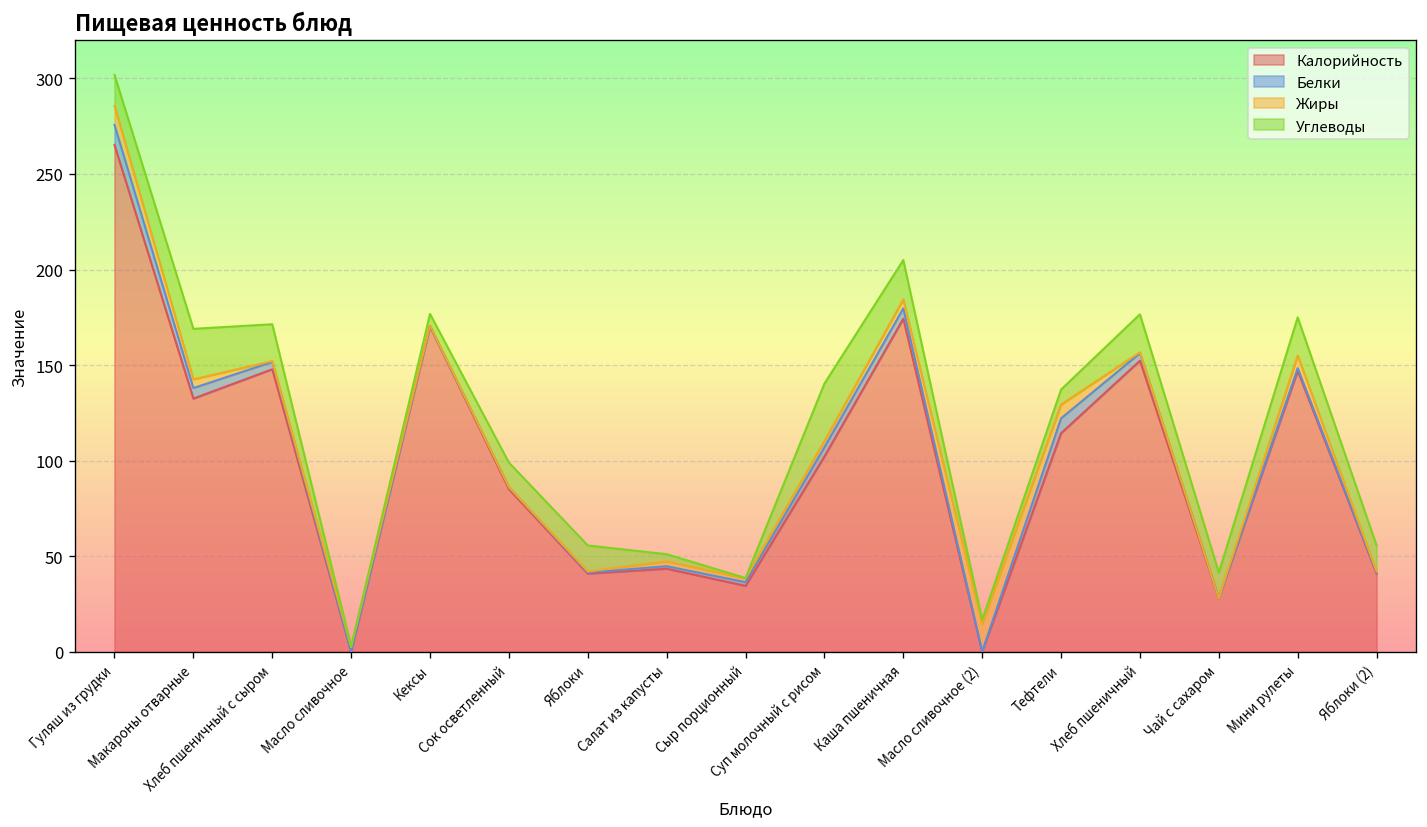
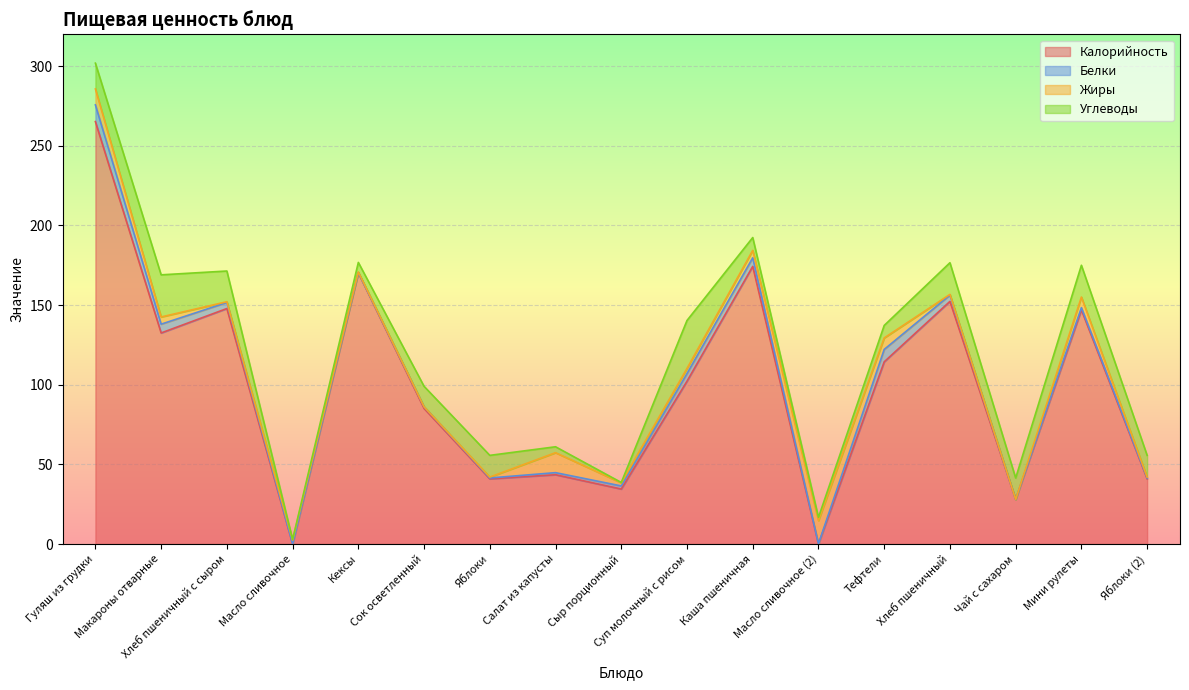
  {
    "Калорийность": {
      "Гуляш из грудки": 265,
      "Макароны отварные": 133,
      "Хлеб пшеничный с сыром": 148,
      "Сыр порционный": 35,
      "Суп молочный с рисом": 102,
      "Каша пшеничная": 174,
      "Тефтели": 114,
      "Хлеб пшеничный": 152
    },
    "Белки": {
      "Гуляш из грудки": 11,
      "Макароны отварные": 6,
      "Сыр порционный": 2,
      "Суп молочный с рисом": 5,
      "Каша пшеничная": 5,
      "Тефтели": 8
    },
    "Жиры": {
      "Гуляш из грудки": 10,
      "Макароны отварные": 5,
-     "Салат из капусты": 3,
+     "Салат из капусты": 13,
      "Суп молочный с рисом": 3,
      "Каша пшеничная": 5,
      "Масло сливочное (2)": 15,
      "Тефтели": 7,
      "Мини рулеты": 7
    },
    "Углеводы": {
      "Гуляш из грудки": 16,
      "Макароны отварные": 26,
      "Хлеб пшеничный с сыром": 19,
      "Кексы": 6,
      "Сок осветленный": 13,
      "Яблоки": 14,
      "Салат из капусты": 4,
      "Суп молочный с рисом": 30,
-     "Каша пшеничная": 21,
+     "Каша пшеничная": 8,
      "Масло сливочное (2)": 2,
      "Тефтели": 8,
      "Хлеб пшеничный": 20,
      "Чай с сахаром": 13,
      "Мини рулеты": 20,
      "Яблоки (2)": 14
    }
  }
